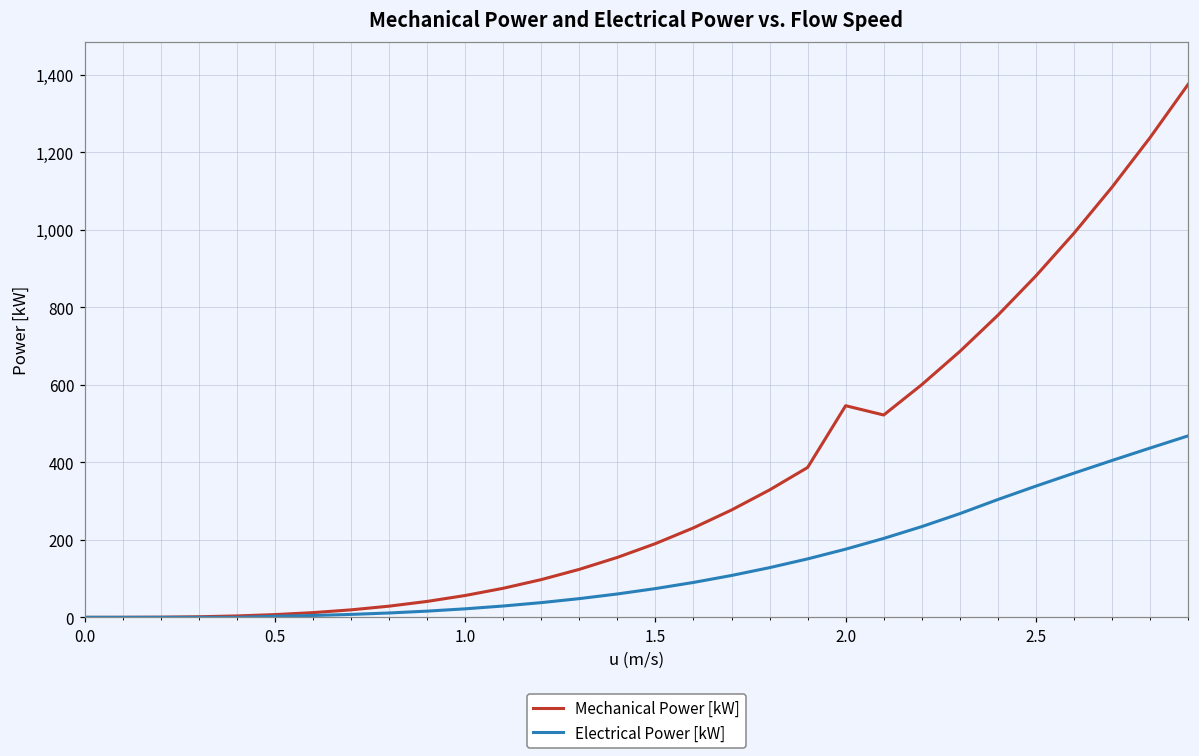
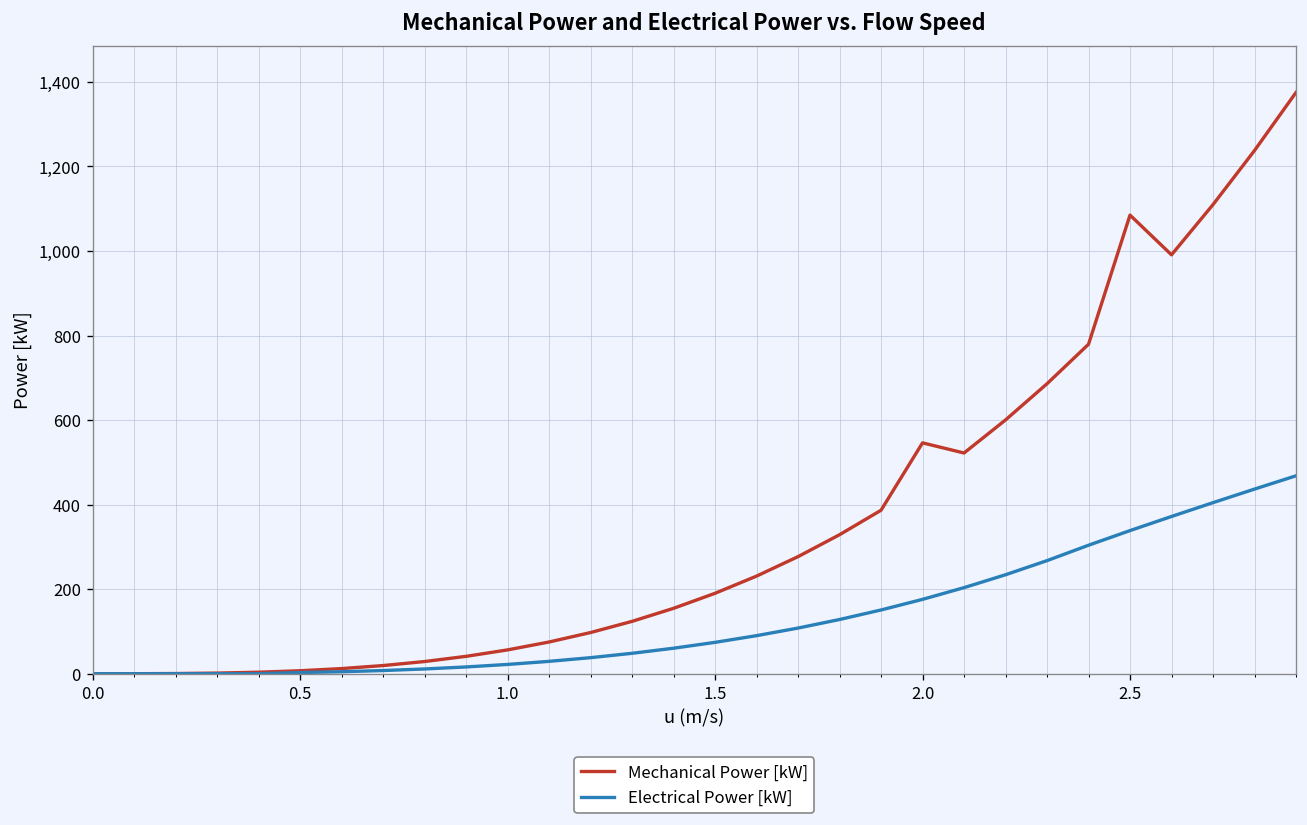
  {
    "Mechanical Power [kW]": {
      "1.0": "60",
      "1.5": "190",
      "2.0": "550",
-     "2.5": "880"
+     "2.5": "1,080"
    },
    "Electrical Power [kW]": {
      "1.0": "20",
      "1.5": "70",
      "2.0": "180",
      "2.5": "340"
    }
  }
